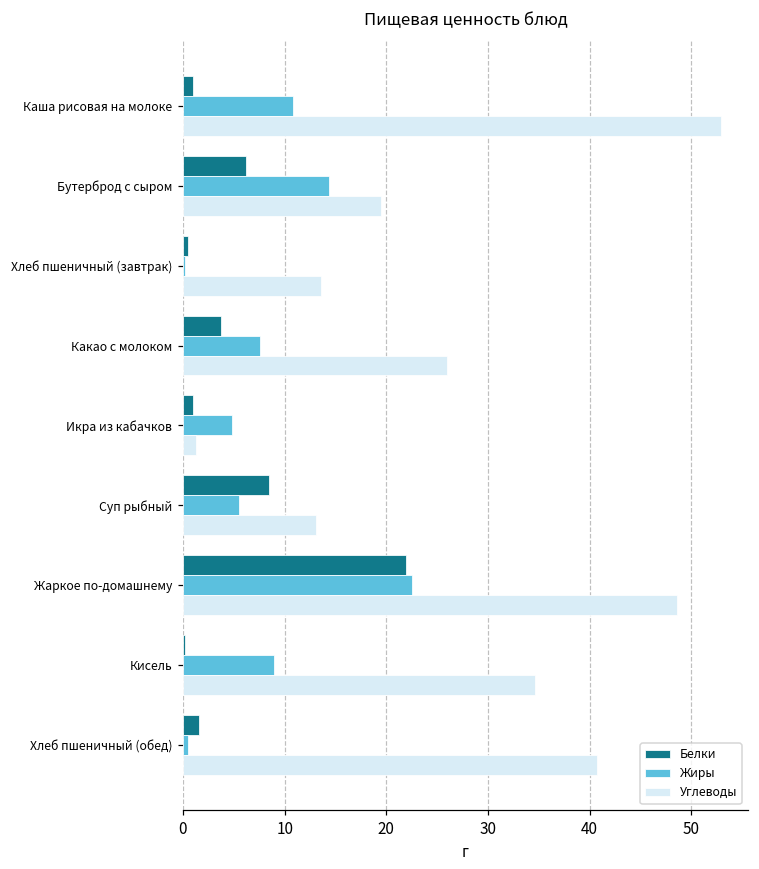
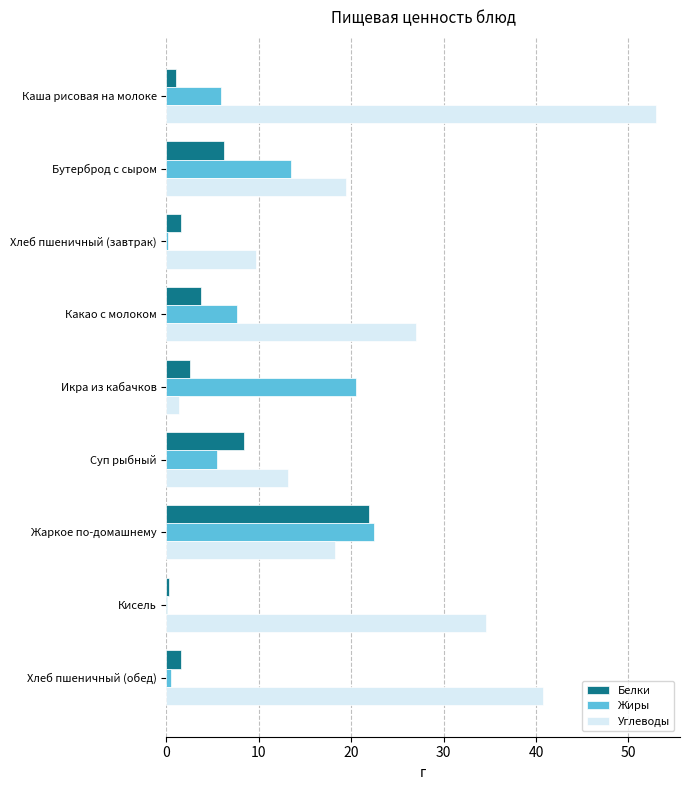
  {
    "Белки": {
      "Каша рисовая на молоке": 1,
      "Бутерброд с сыром": 6,
-     "Хлеб пшеничный (завтрак)": 0,
+     "Хлеб пшеничный (завтрак)": 2,
      "Какао с молоком": 4,
-     "Икра из кабачков": 1,
+     "Икра из кабачков": 3,
      "Суп рыбный": 8,
      "Жаркое по-домашнему": 22,
      "Хлеб пшеничный (обед)": 2
    },
    "Жиры": {
-     "Каша рисовая на молоке": 11,
-     "Бутерброд с сыром": 14.4,
+     "Каша рисовая на молоке": 6,
+     "Бутерброд с сыром": 13.5,
      "Какао с молоком": 8,
-     "Икра из кабачков": 5,
+     "Икра из кабачков": 20,
      "Суп рыбный": 5,
      "Жаркое по-домашнему": 23,
-     "Кисель": 9,
+     "Кисель": 0,
      "Хлеб пшеничный (обед)": 0
    },
    "Углеводы": {
      "Каша рисовая на молоке": 53,
      "Бутерброд с сыром": 19,
-     "Хлеб пшеничный (завтрак)": 14,
-     "Какао с молоком": 26,
+     "Хлеб пшеничный (завтрак)": 10,
+     "Какао с молоком": 27,
      "Икра из кабачков": 1,
      "Суп рыбный": 13,
-     "Жаркое по-домашнему": 49,
+     "Жаркое по-домашнему": 18,
      "Кисель": 35,
      "Хлеб пшеничный (обед)": 41
    }
  }
